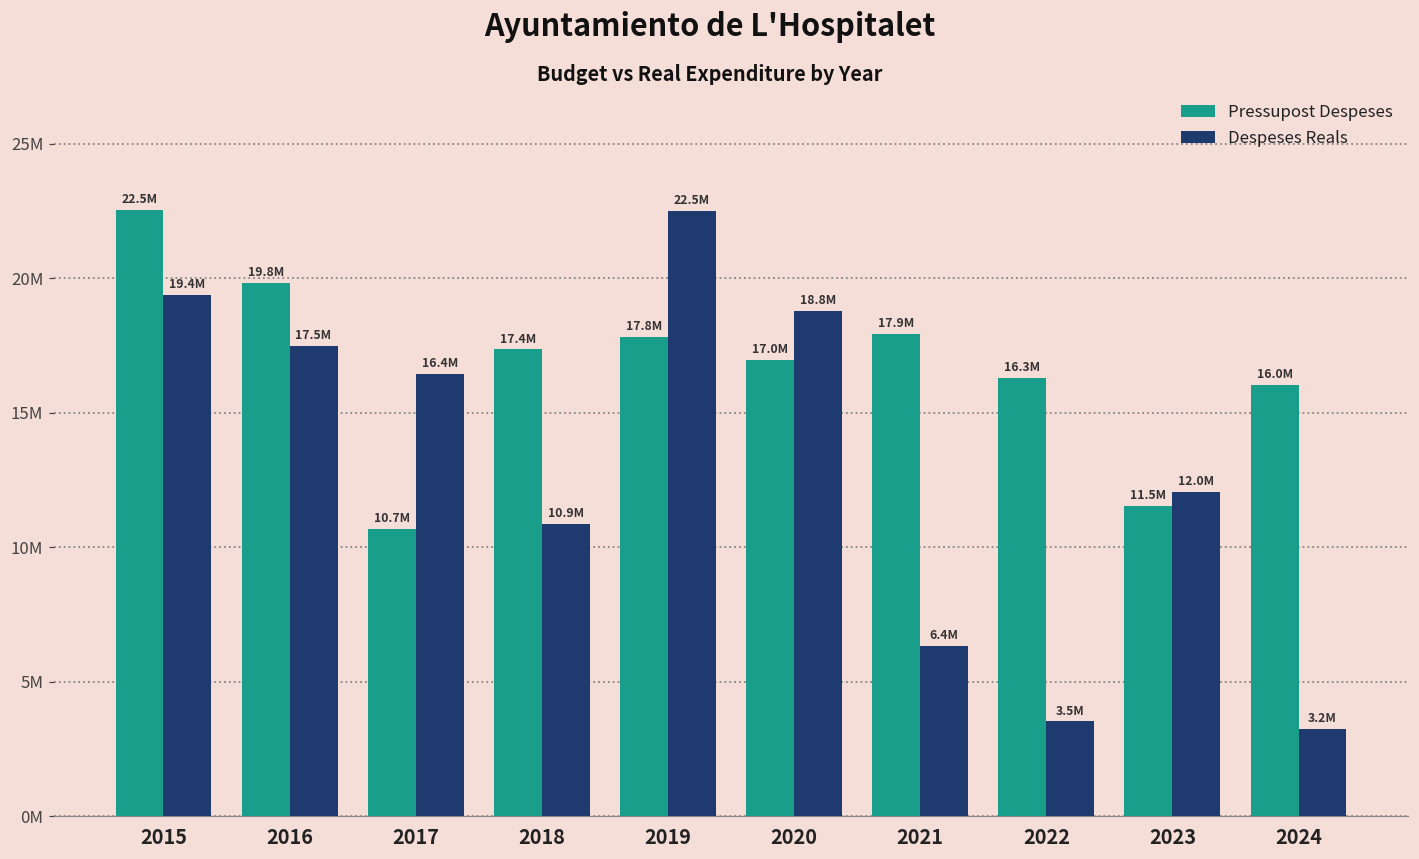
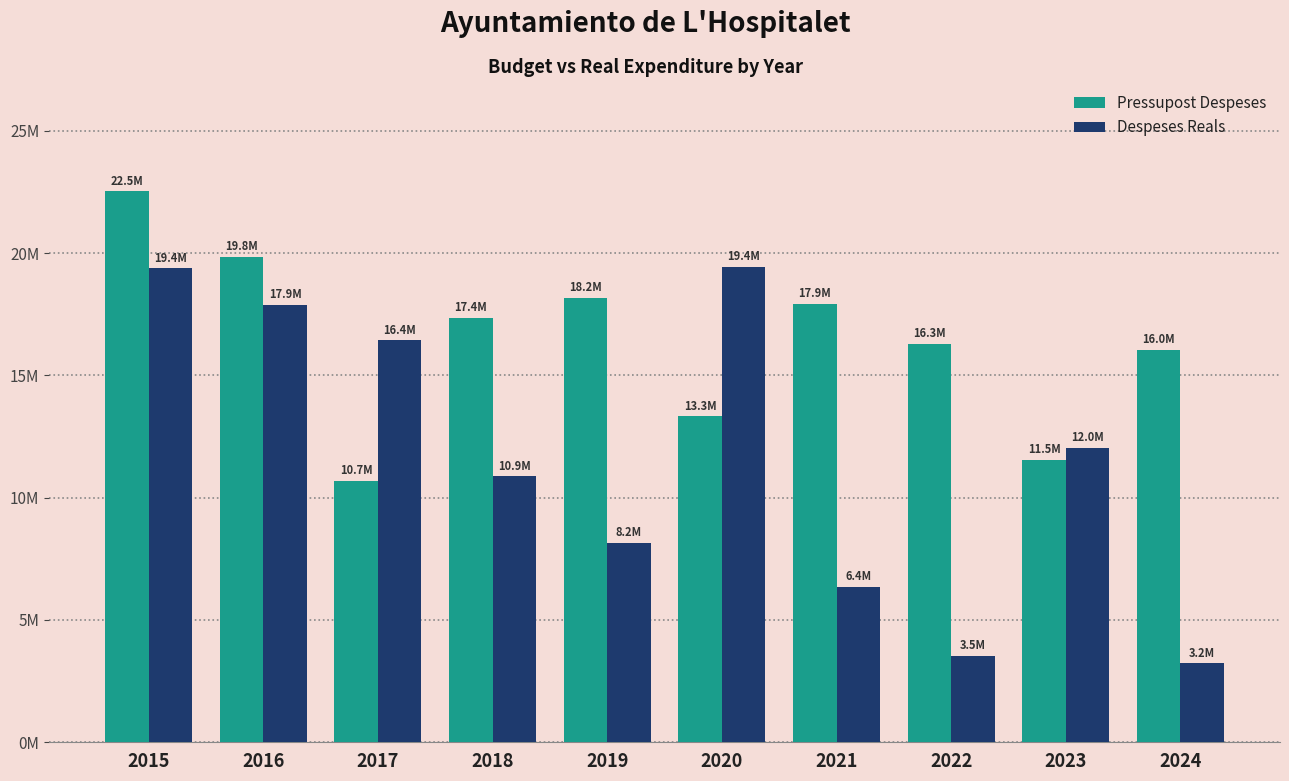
  {
    "Pressupost Despeses": {
      "2015": "22.5M",
      "2016": "19.8M",
      "2017": "10.7M",
      "2018": "17.4M",
-     "2019": "17.8M",
-     "2020": "17.0M",
+     "2019": "18.2M",
+     "2020": "13.3M",
      "2021": "17.9M",
      "2022": "16.3M",
      "2023": "11.5M",
      "2024": "16.0M"
    },
    "Despeses Reals": {
      "2015": "19.4M",
-     "2016": "17.5M",
+     "2016": "17.9M",
      "2017": "16.4M",
      "2018": "10.9M",
-     "2019": "22.5M",
-     "2020": "18.8M",
+     "2019": "8.2M",
+     "2020": "19.4M",
      "2021": "6.4M",
      "2022": "3.5M",
      "2023": "12.0M",
      "2024": "3.2M"
    }
  }
